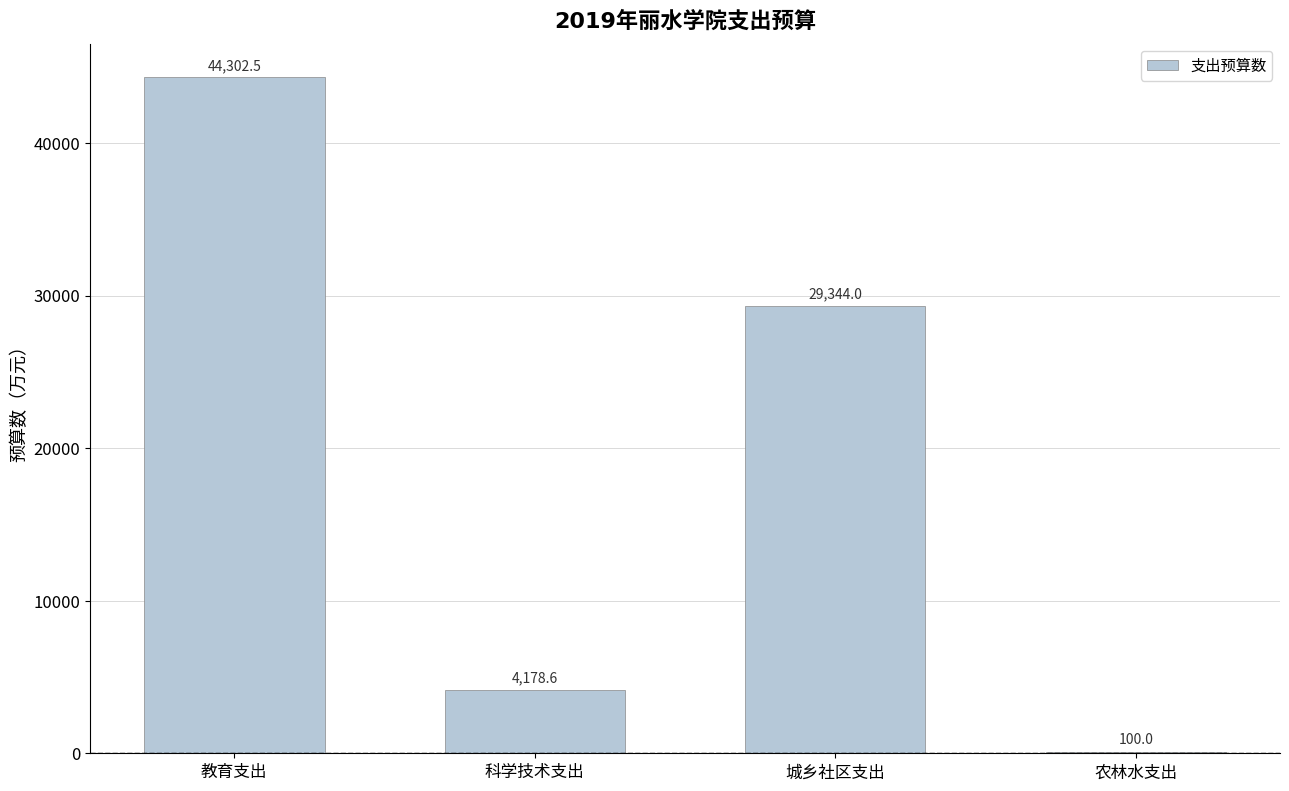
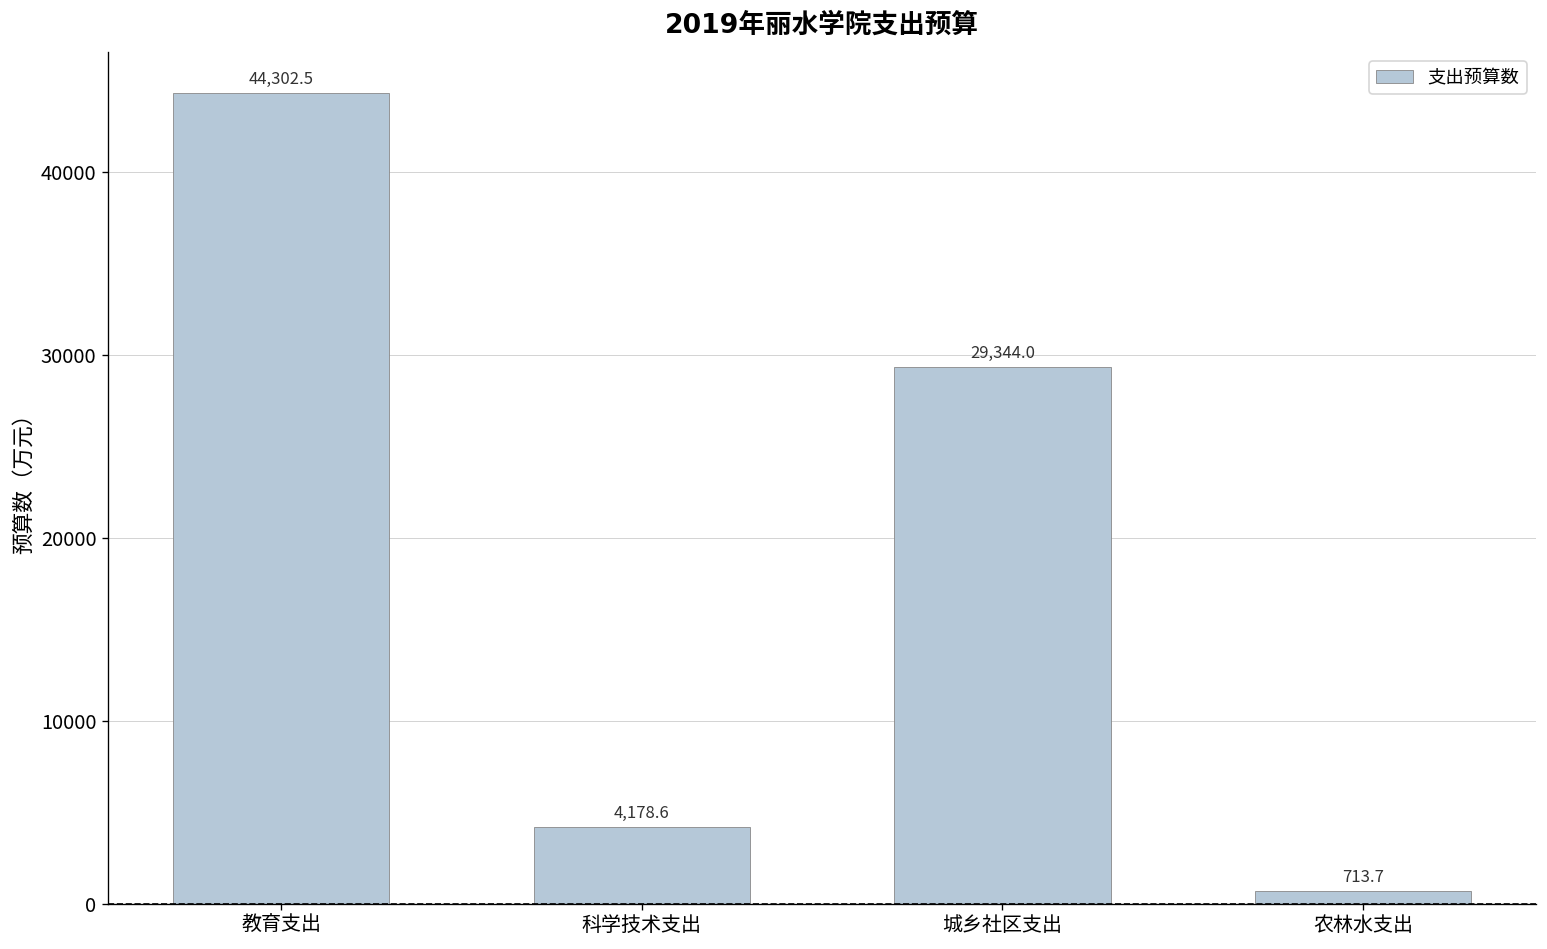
  {
    "教育支出": "44,302.5",
    "科学技术支出": "4,178.6",
    "城乡社区支出": "29,344.0",
-   "农林水支出": "100.0"
+   "农林水支出": "713.7"
  }
